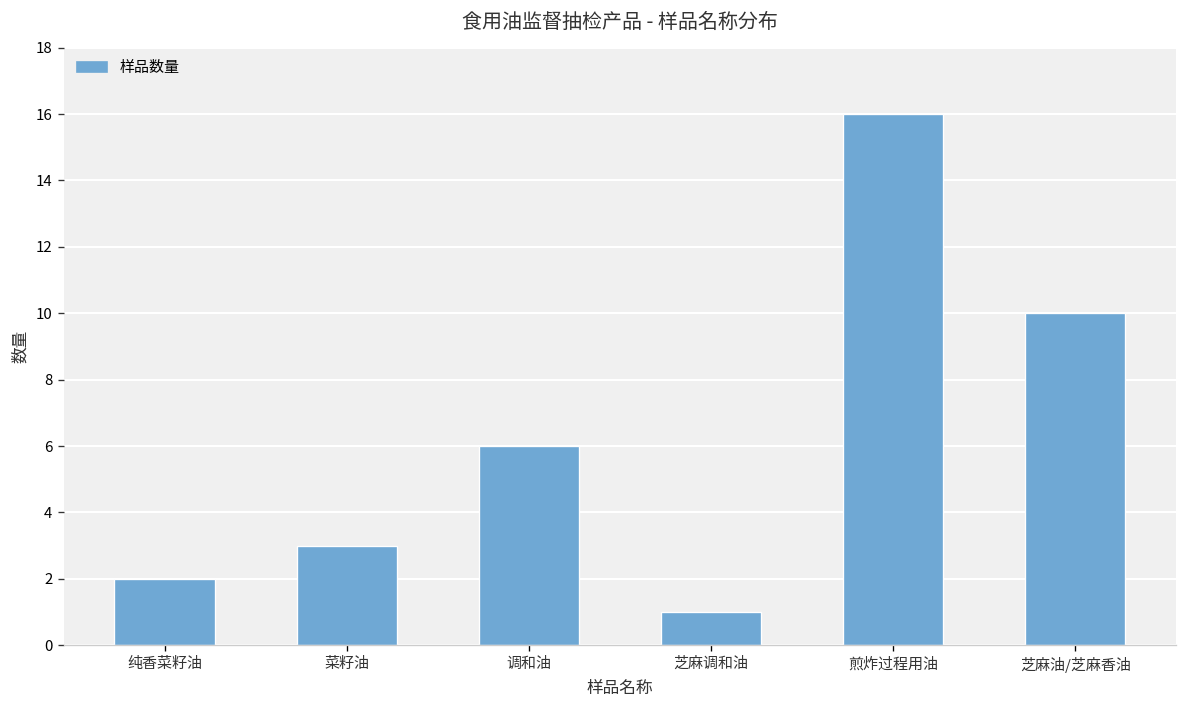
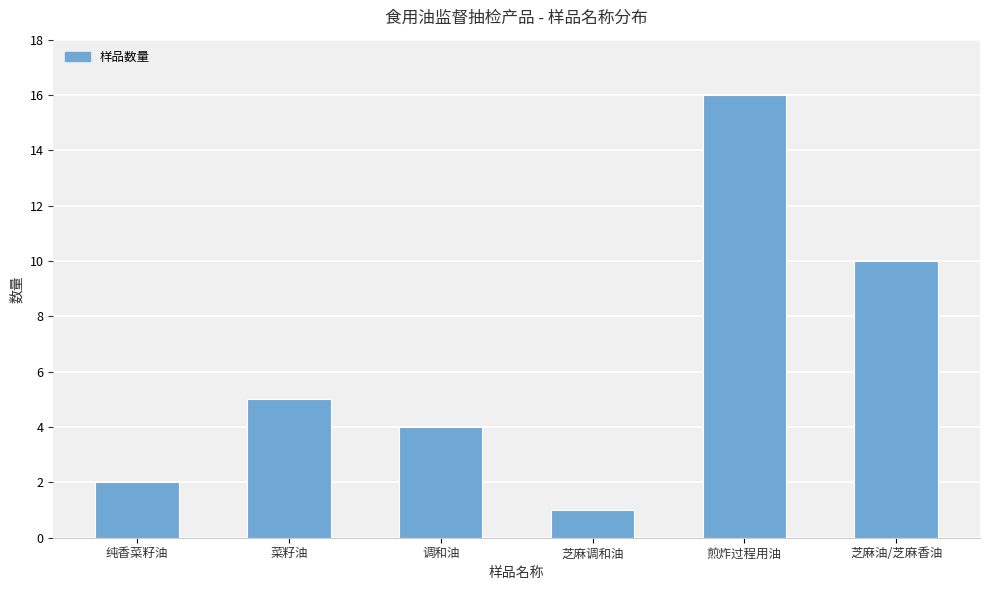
  {
    "纯香菜籽油": 2,
-   "菜籽油": 3,
-   "调和油": 6,
+   "菜籽油": 5,
+   "调和油": 4,
    "芝麻调和油": 1,
    "煎炸过程用油": 16,
    "芝麻油/芝麻香油": 10
  }
